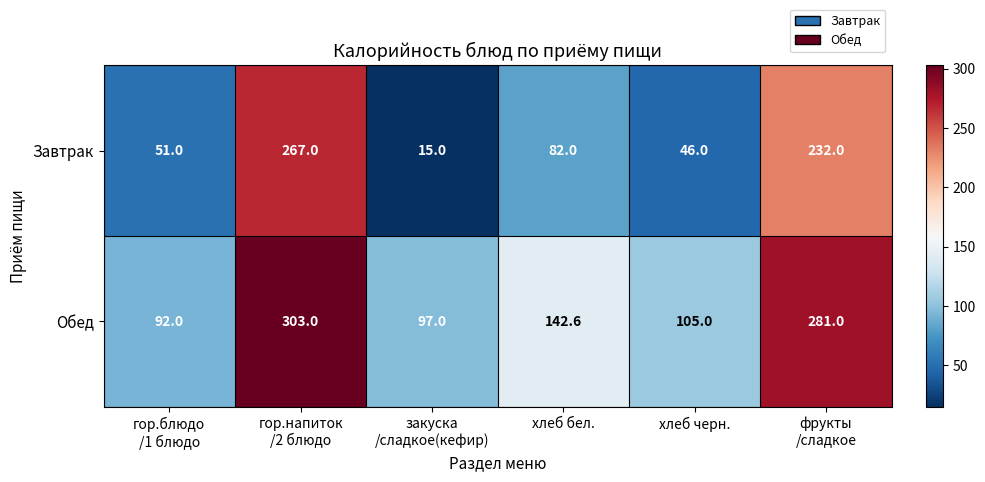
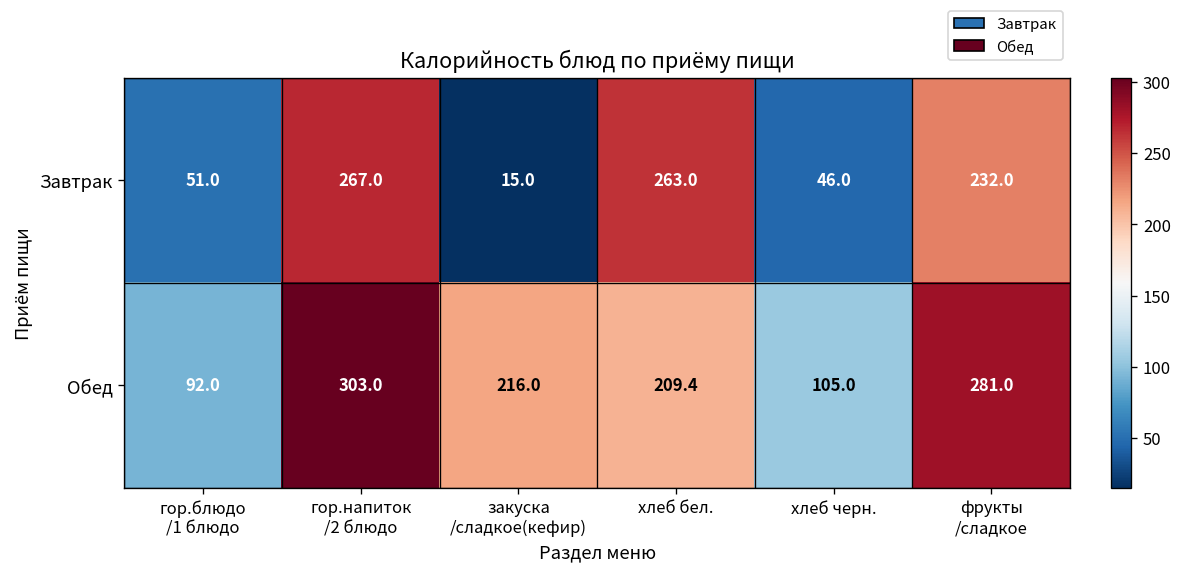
  {
    "Завтрак": {
      "гор.блюдо /1 блюдо": 51.0,
      "гор.напиток /2 блюдо": 267.0,
      "закуска /сладкое(кефир)": 15.0,
-     "хлеб бел.": 82.0,
+     "хлеб бел.": 263.0,
      "хлеб черн.": 46.0,
      "фрукты /сладкое": 232.0
    },
    "Обед": {
      "гор.блюдо /1 блюдо": 92.0,
      "гор.напиток /2 блюдо": 303.0,
-     "закуска /сладкое(кефир)": 97.0,
-     "хлеб бел.": 142.6,
+     "закуска /сладкое(кефир)": 216.0,
+     "хлеб бел.": 209.4,
      "хлеб черн.": 105.0,
      "фрукты /сладкое": 281.0
    }
  }
